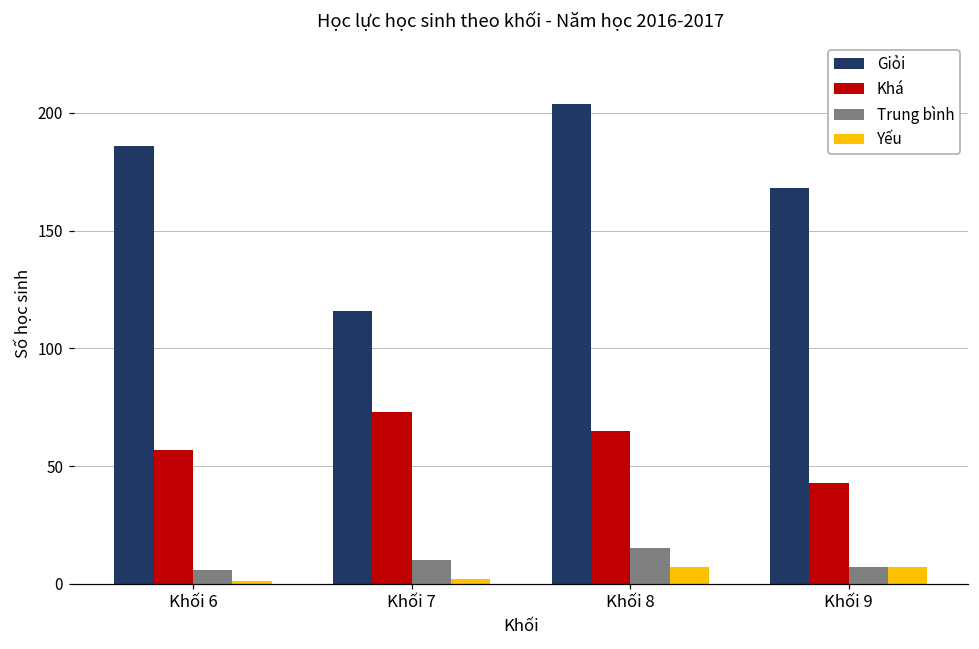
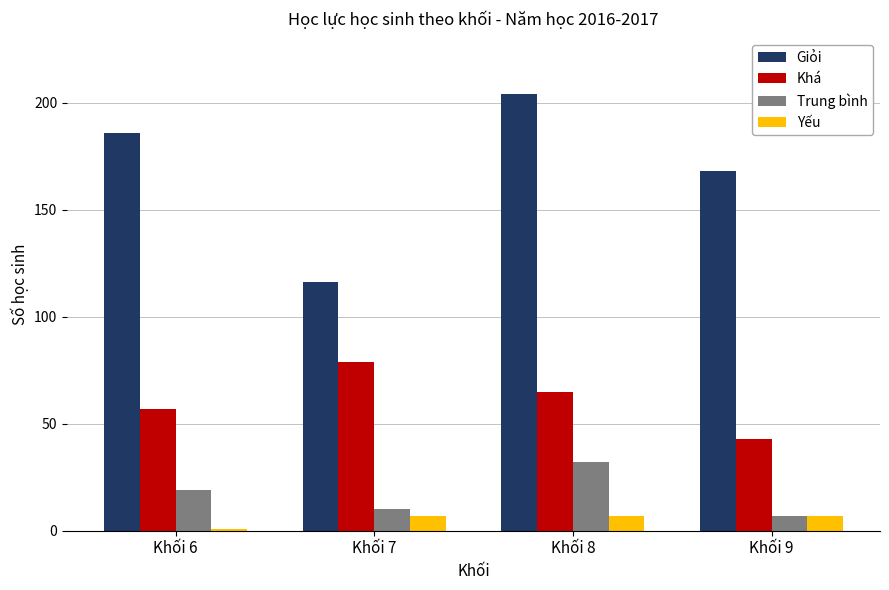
  {
    "Giỏi": {
      "Khối 6": 186,
      "Khối 7": 116,
      "Khối 8": 204,
      "Khối 9": 168
    },
    "Khá": {
      "Khối 6": 57,
-     "Khối 7": 73,
+     "Khối 7": 79,
      "Khối 8": 65,
      "Khối 9": 43
    },
    "Trung bình": {
-     "Khối 6": 6,
+     "Khối 6": 19,
      "Khối 7": 10,
-     "Khối 8": 15,
+     "Khối 8": 32,
      "Khối 9": 7
    },
    "Yếu": {
-     "Khối 7": 2,
+     "Khối 7": 7,
      "Khối 8": 7,
      "Khối 9": 7
    }
  }
